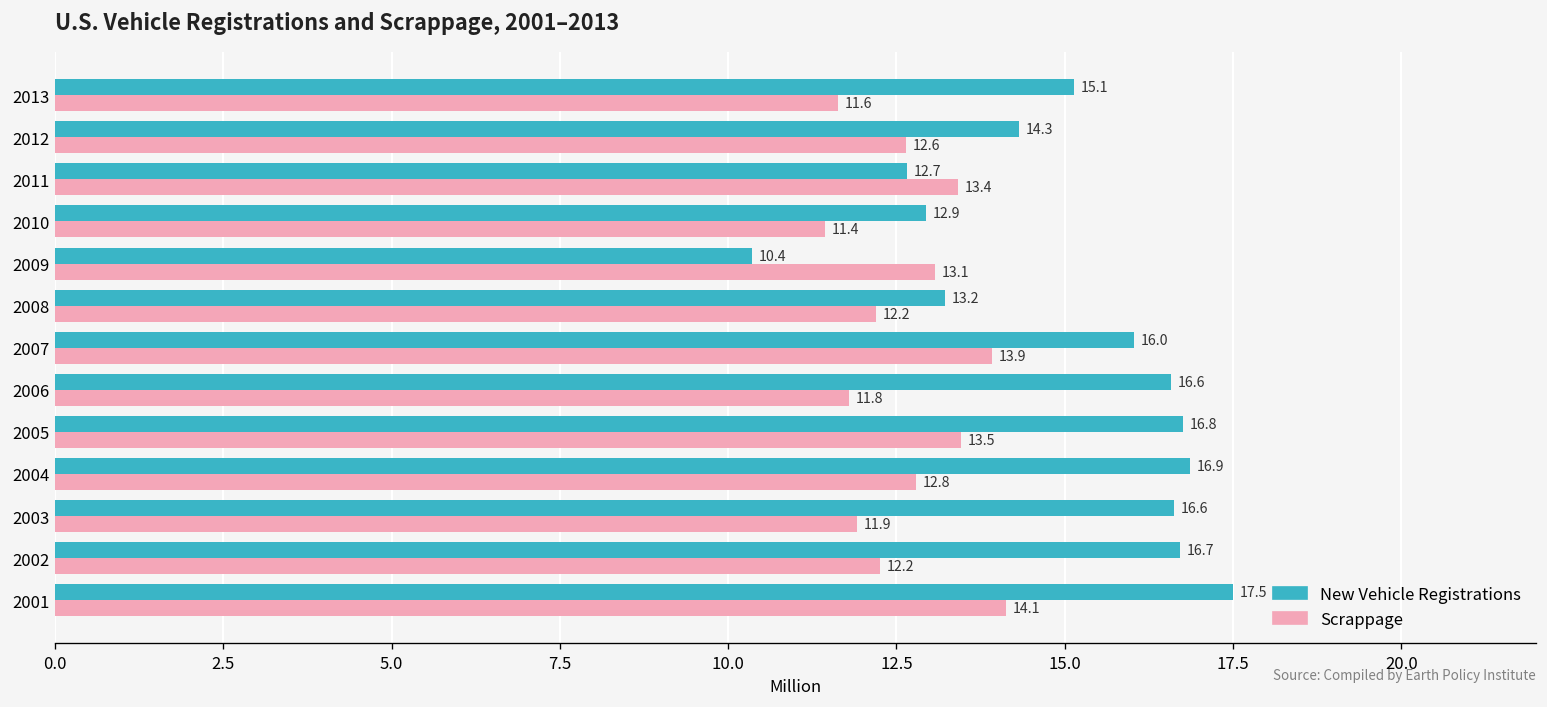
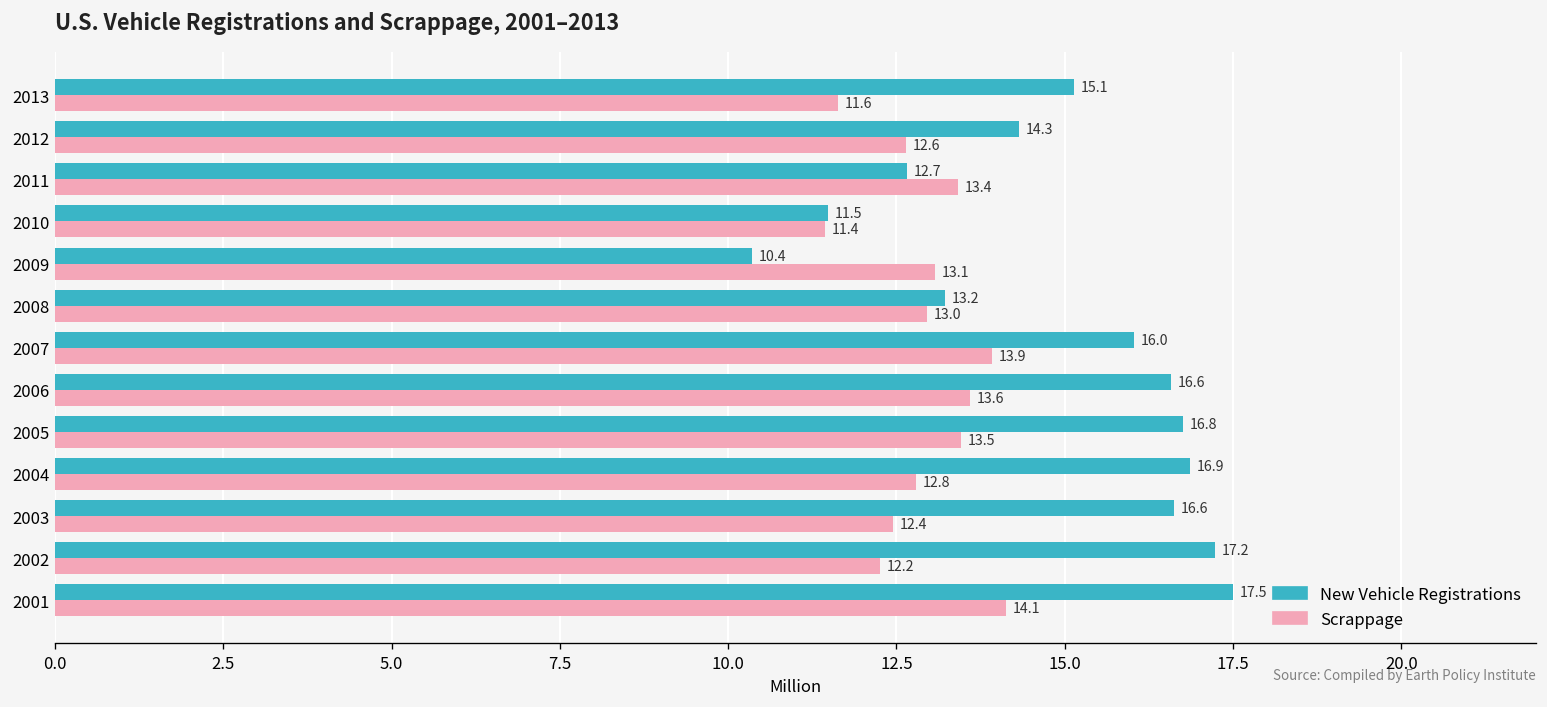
  {
    "New Vehicle Registrations": {
      "2013": 15.1,
      "2012": 14.3,
      "2011": 12.7,
-     "2010": 12.9,
+     "2010": 11.5,
      "2009": 10.4,
      "2008": 13.2,
      "2007": 16.0,
      "2006": 16.6,
      "2005": 16.8,
      "2004": 16.9,
      "2003": 16.6,
-     "2002": 16.7,
+     "2002": 17.2,
      "2001": 17.5
    },
    "Scrappage": {
      "2013": 11.6,
      "2012": 12.6,
      "2011": 13.4,
      "2010": 11.4,
      "2009": 13.1,
-     "2008": 12.2,
+     "2008": 13.0,
      "2007": 13.9,
-     "2006": 11.8,
+     "2006": 13.6,
      "2005": 13.5,
      "2004": 12.8,
-     "2003": 11.9,
+     "2003": 12.4,
      "2002": 12.2,
      "2001": 14.1
    }
  }
